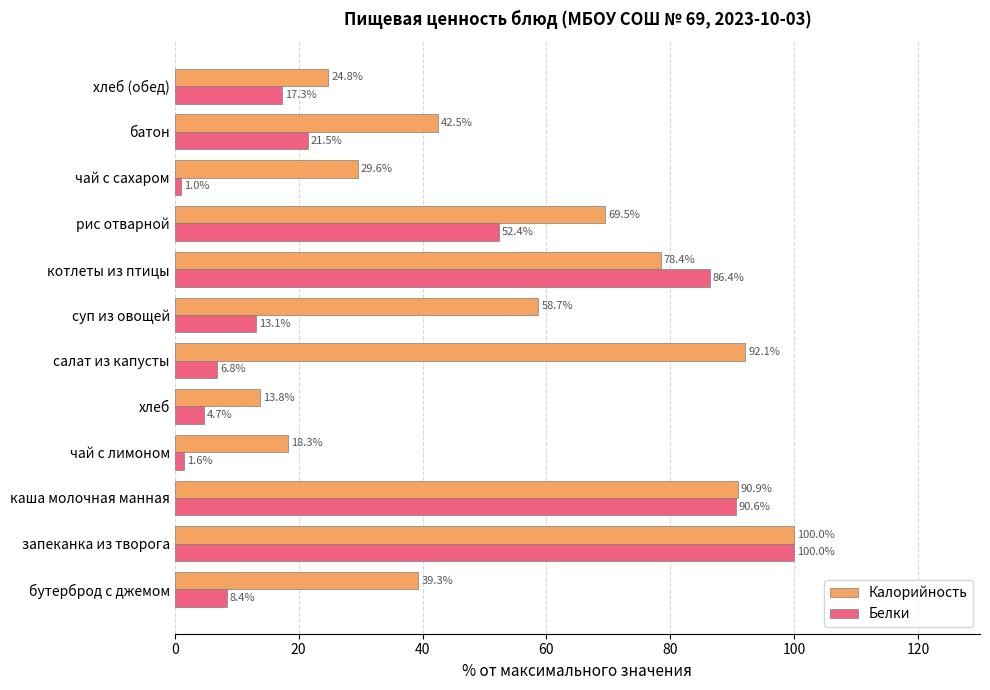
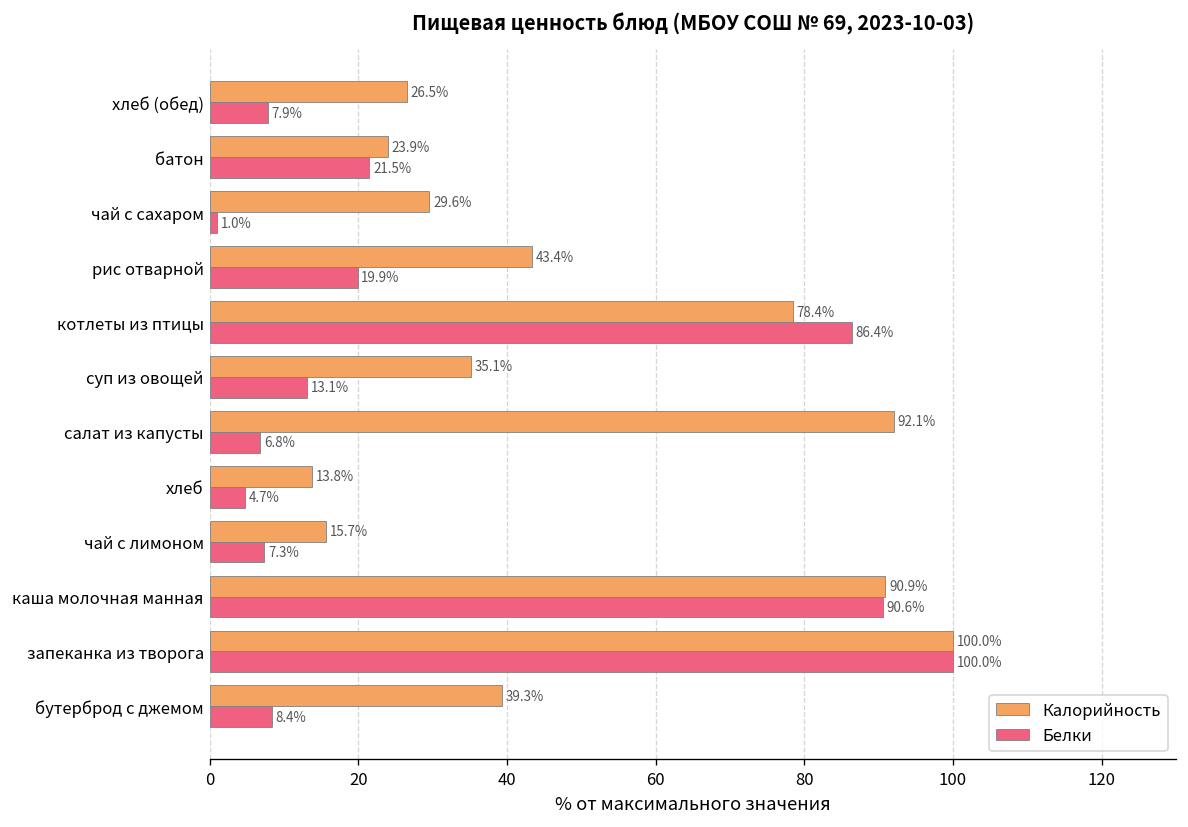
  {
    "Калорийность": {
-     "хлеб (обед)": "24.8%",
-     "батон": "42.5%",
+     "хлеб (обед)": "26.5%",
+     "батон": "23.9%",
      "чай с сахаром": "29.6%",
-     "рис отварной": "69.5%",
+     "рис отварной": "43.4%",
      "котлеты из птицы": "78.4%",
-     "суп из овощей": "58.7%",
+     "суп из овощей": "35.1%",
      "салат из капусты": "92.1%",
      "хлеб": "13.8%",
-     "чай с лимоном": "18.3%",
+     "чай с лимоном": "15.7%",
      "каша молочная манная": "90.9%",
      "запеканка из творога": "100.0%",
      "бутерброд с джемом": "39.3%"
    },
    "Белки": {
-     "хлеб (обед)": "17.3%",
+     "хлеб (обед)": "7.9%",
      "батон": "21.5%",
      "чай с сахаром": "1.0%",
-     "рис отварной": "52.4%",
+     "рис отварной": "19.9%",
      "котлеты из птицы": "86.4%",
      "суп из овощей": "13.1%",
      "салат из капусты": "6.8%",
      "хлеб": "4.7%",
-     "чай с лимоном": "1.6%",
+     "чай с лимоном": "7.3%",
      "каша молочная манная": "90.6%",
      "запеканка из творога": "100.0%",
      "бутерброд с джемом": "8.4%"
    }
  }
